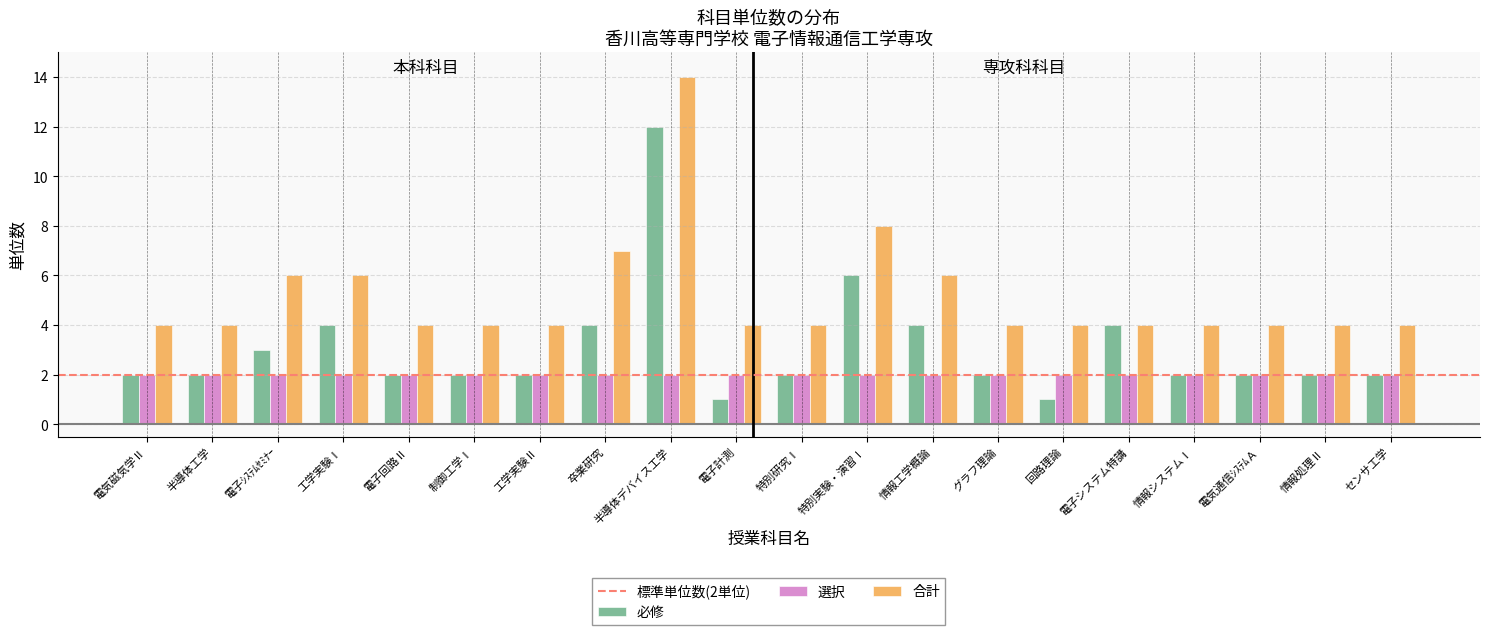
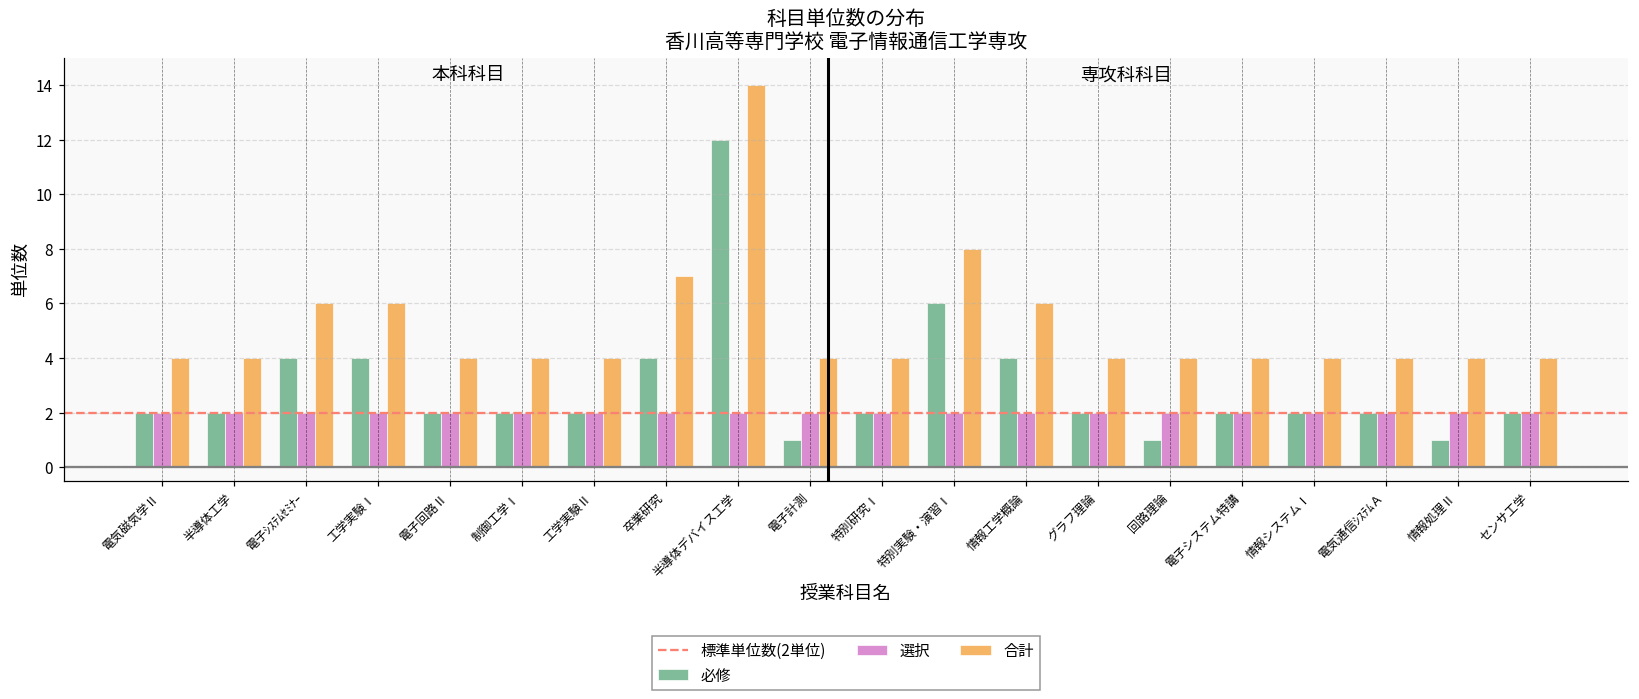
  {
    "必修": {
      "電気磁気学Ⅱ": 2,
      "半導体工学": 2,
-     "電子ｼｽﾃﾑｾﾐﾅｰ": 3,
+     "電子ｼｽﾃﾑｾﾐﾅｰ": 4,
      "工学実験Ⅰ": 4,
      "電子回路Ⅱ": 2,
      "制御工学Ⅰ": 2,
      "工学実験Ⅱ": 2,
      "卒業研究": 4,
      "半導体デバイス工学": 12,
      "電子計測": 1,
      "特別研究Ⅰ": 2,
      "特別実験・演習Ⅰ": 6,
      "情報工学概論": 4,
      "グラフ理論": 2,
      "回路理論": 1,
-     "電子システム特講": 4,
+     "電子システム特講": 2,
      "情報システムⅠ": 2,
      "電気通信ｼｽﾃﾑＡ": 2,
-     "情報処理Ⅱ": 2,
+     "情報処理Ⅱ": 1,
      "センサ工学": 2
    },
    "選択": {
      "電気磁気学Ⅱ": 2,
      "半導体工学": 2,
      "電子ｼｽﾃﾑｾﾐﾅｰ": 2,
      "工学実験Ⅰ": 2,
      "電子回路Ⅱ": 2,
      "制御工学Ⅰ": 2,
      "工学実験Ⅱ": 2,
      "卒業研究": 2,
      "半導体デバイス工学": 2,
      "電子計測": 2,
      "特別研究Ⅰ": 2,
      "特別実験・演習Ⅰ": 2,
      "情報工学概論": 2,
      "グラフ理論": 2,
      "回路理論": 2,
      "電子システム特講": 2,
      "情報システムⅠ": 2,
      "電気通信ｼｽﾃﾑＡ": 2,
      "情報処理Ⅱ": 2,
      "センサ工学": 2
    },
    "合計": {
      "電気磁気学Ⅱ": 4,
      "半導体工学": 4,
      "電子ｼｽﾃﾑｾﾐﾅｰ": 6,
      "工学実験Ⅰ": 6,
      "電子回路Ⅱ": 4,
      "制御工学Ⅰ": 4,
      "工学実験Ⅱ": 4,
      "卒業研究": 7,
      "半導体デバイス工学": 14,
      "電子計測": 4,
      "特別研究Ⅰ": 4,
      "特別実験・演習Ⅰ": 8,
      "情報工学概論": 6,
      "グラフ理論": 4,
      "回路理論": 4,
      "電子システム特講": 4,
      "情報システムⅠ": 4,
      "電気通信ｼｽﾃﾑＡ": 4,
      "情報処理Ⅱ": 4,
      "センサ工学": 4
    }
  }
